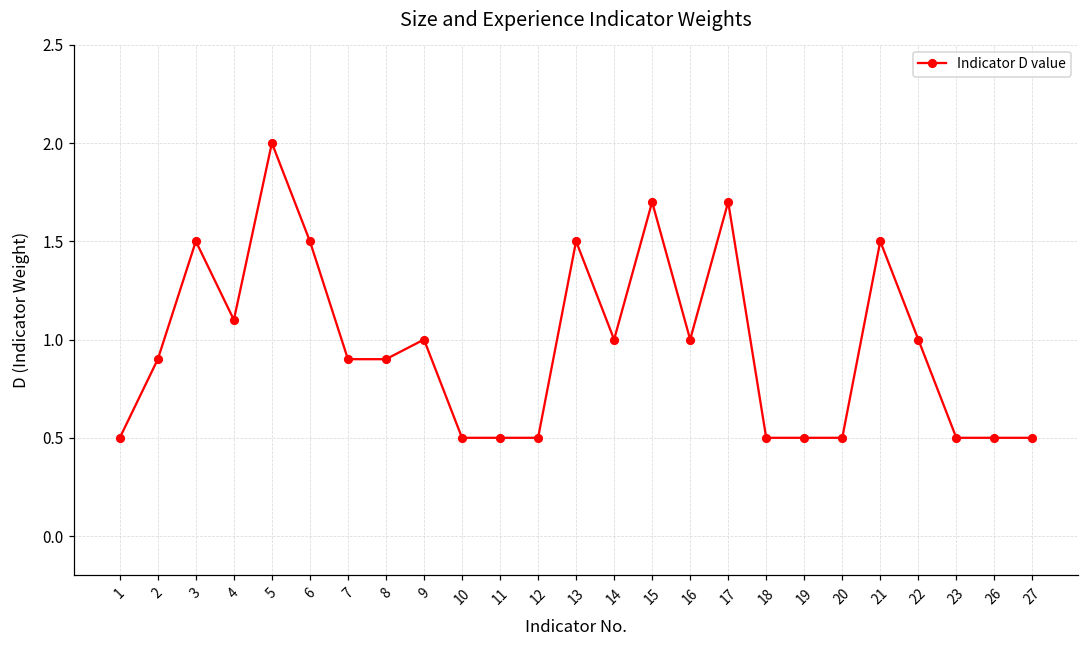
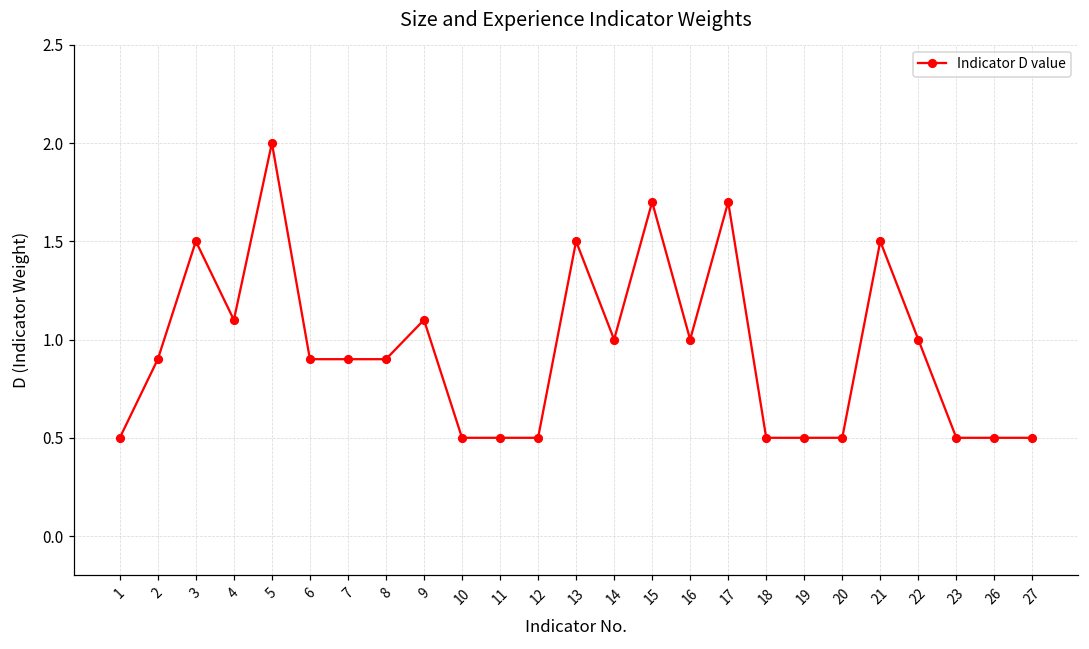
  {
    "1": 0.5,
    "2": 0.9,
    "3": 1.5,
    "4": 1.1,
    "5": 2.0,
-   "6": 1.5,
+   "6": 0.9,
    "7": 0.9,
    "8": 0.9,
-   "9": 1.0,
+   "9": 1.1,
    "10": 0.5,
    "11": 0.5,
    "12": 0.5,
    "13": 1.5,
    "14": 1.0,
    "15": 1.7,
    "16": 1.0,
    "17": 1.7,
    "18": 0.5,
    "19": 0.5,
    "20": 0.5,
    "21": 1.5,
    "22": 1.0,
    "23": 0.5,
    "26": 0.5,
    "27": 0.5
  }
